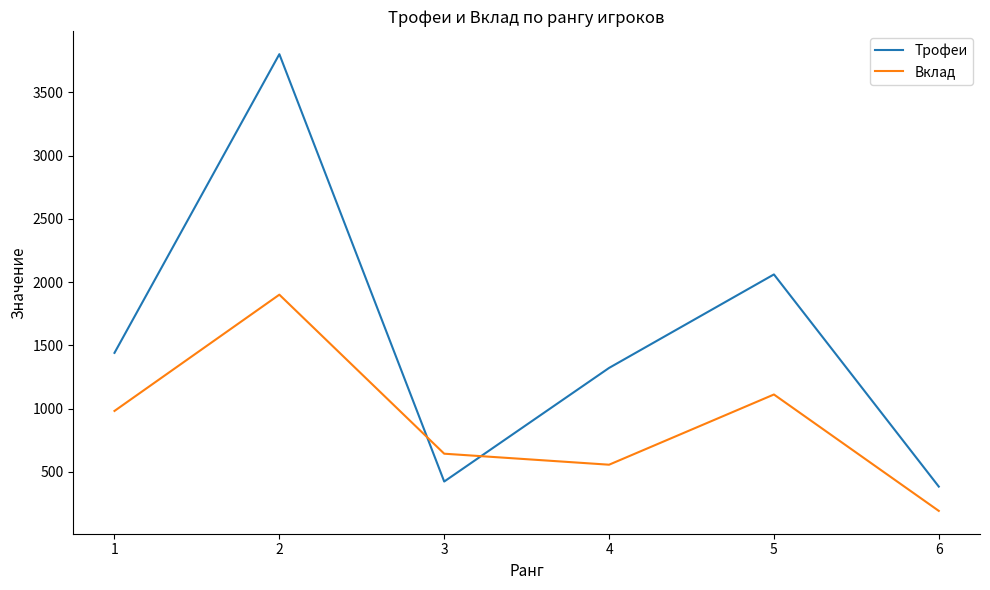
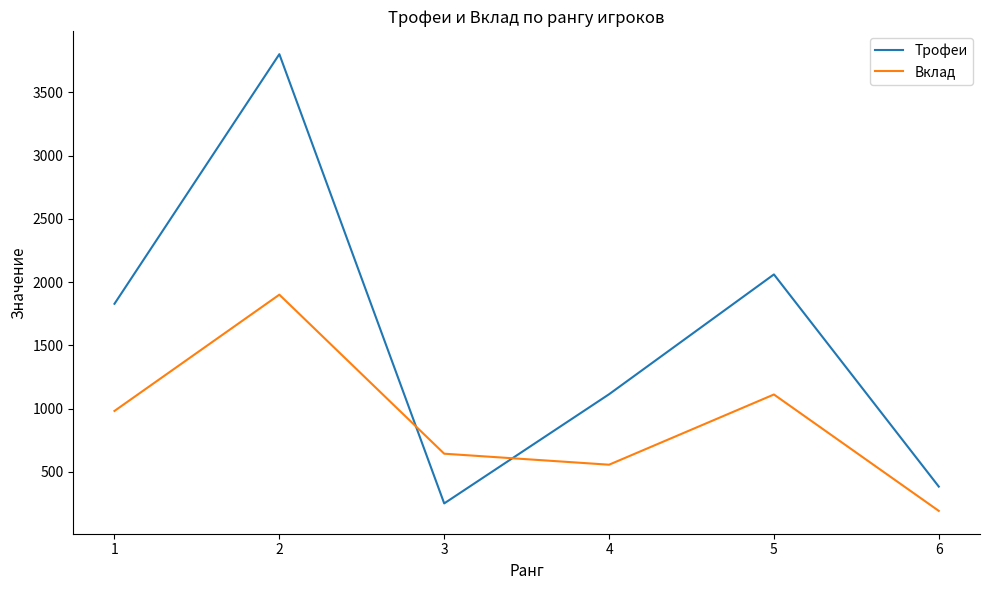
  {
    "Трофеи": {
-     "1": 1440,
+     "1": 1830,
      "2": 3800,
-     "3": 420,
-     "4": 1320,
+     "3": 250,
+     "4": 1110,
      "5": 2060,
      "6": 380
    },
    "Вклад": {
      "1": 980,
      "2": 1900,
      "3": 640,
      "4": 560,
      "5": 1110,
      "6": 190
    }
  }
